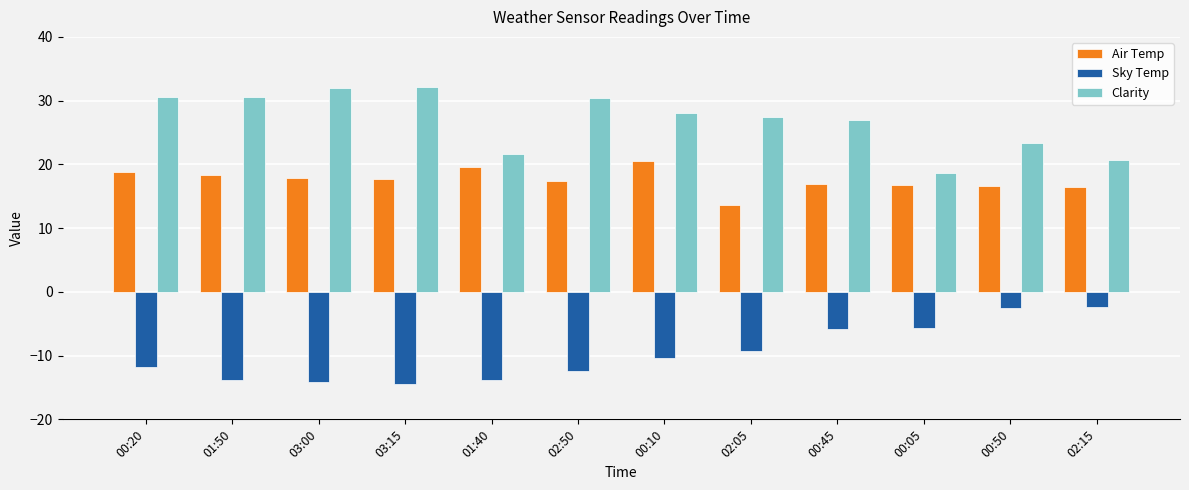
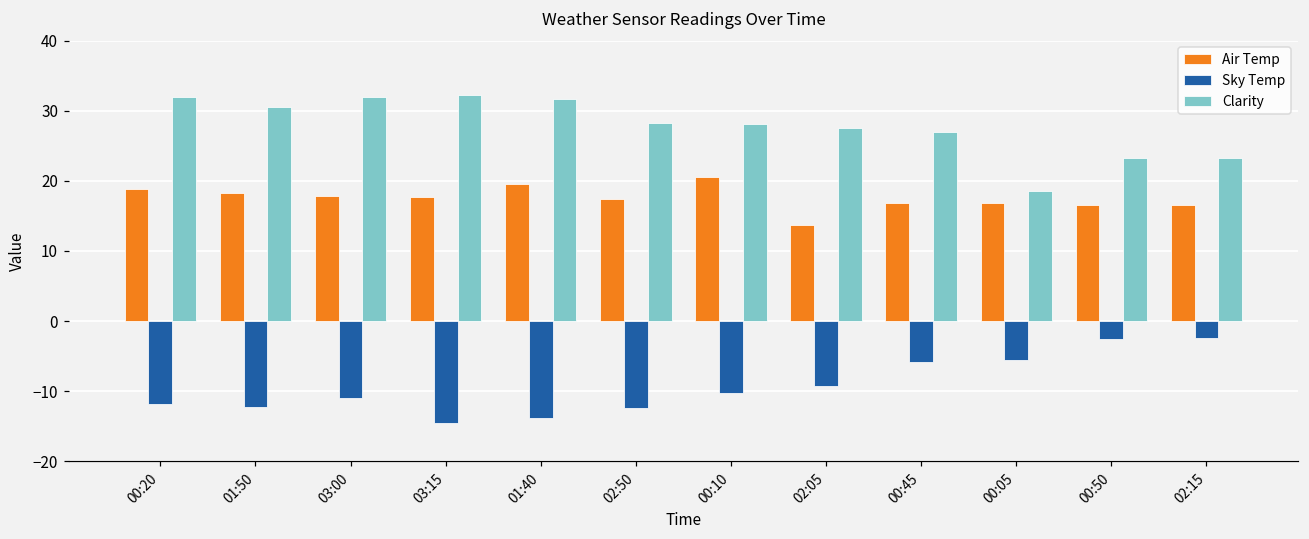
  {
    "Air Temp": {
      "00:20": 19,
      "01:50": 18,
      "03:00": 18,
      "03:15": 18,
      "01:40": 20,
      "02:50": 17,
      "00:10": 21,
      "02:05": 14,
      "00:45": 17,
      "00:05": 17,
      "00:50": 17,
      "02:15": 17
    },
    "Sky Temp": {
      "00:20": -12,
-     "01:50": -14,
-     "03:00": -14,
+     "01:50": -12,
+     "03:00": -11,
      "03:15": -15,
      "01:40": -14,
      "02:50": -12,
      "00:10": -10,
      "02:05": -9,
      "00:45": -6,
      "00:05": -6,
      "00:50": -3,
      "02:15": -2
    },
    "Clarity": {
-     "00:20": 31,
+     "00:20": 32,
      "01:50": 31,
      "03:00": 32,
      "03:15": 32,
-     "01:40": 22,
-     "02:50": 30,
+     "01:40": 32,
+     "02:50": 28,
      "00:10": 28,
      "02:05": 28,
      "00:45": 27,
      "00:05": 19,
      "00:50": 23,
-     "02:15": 21
+     "02:15": 23
    }
  }
